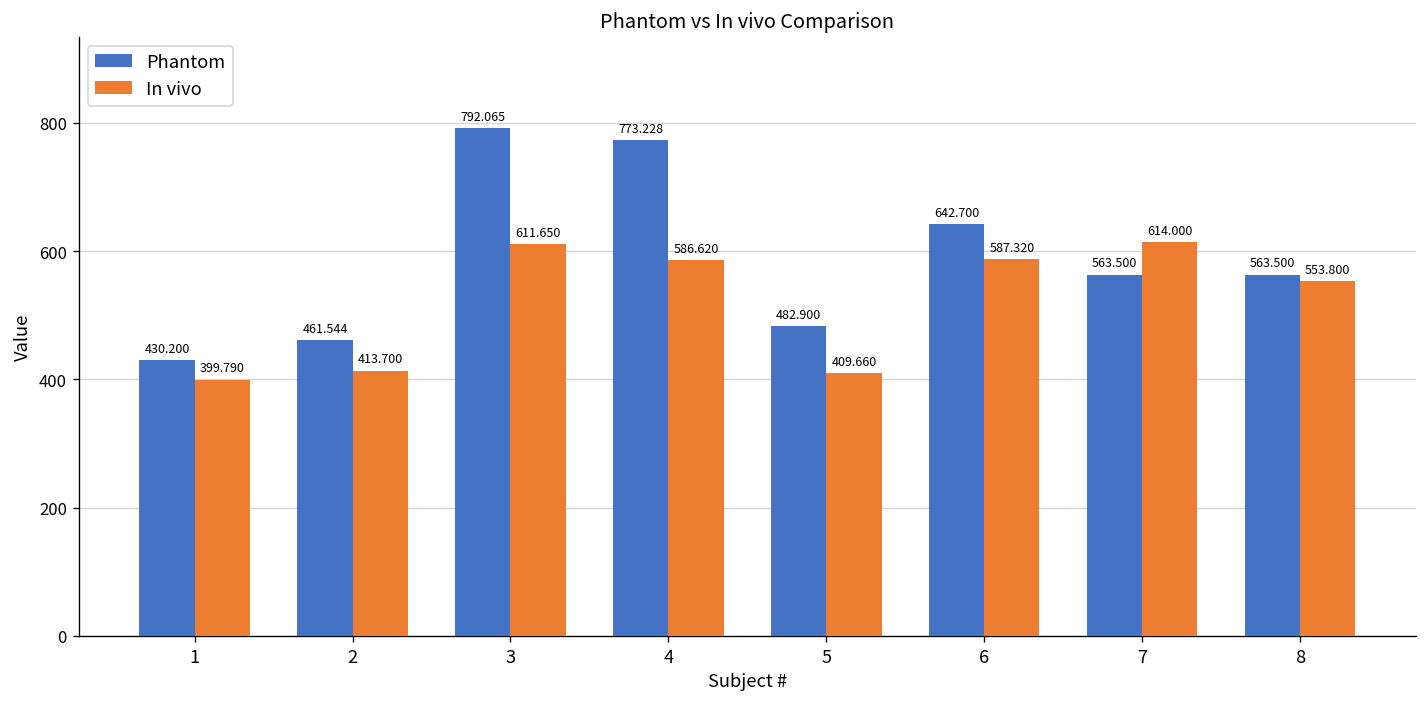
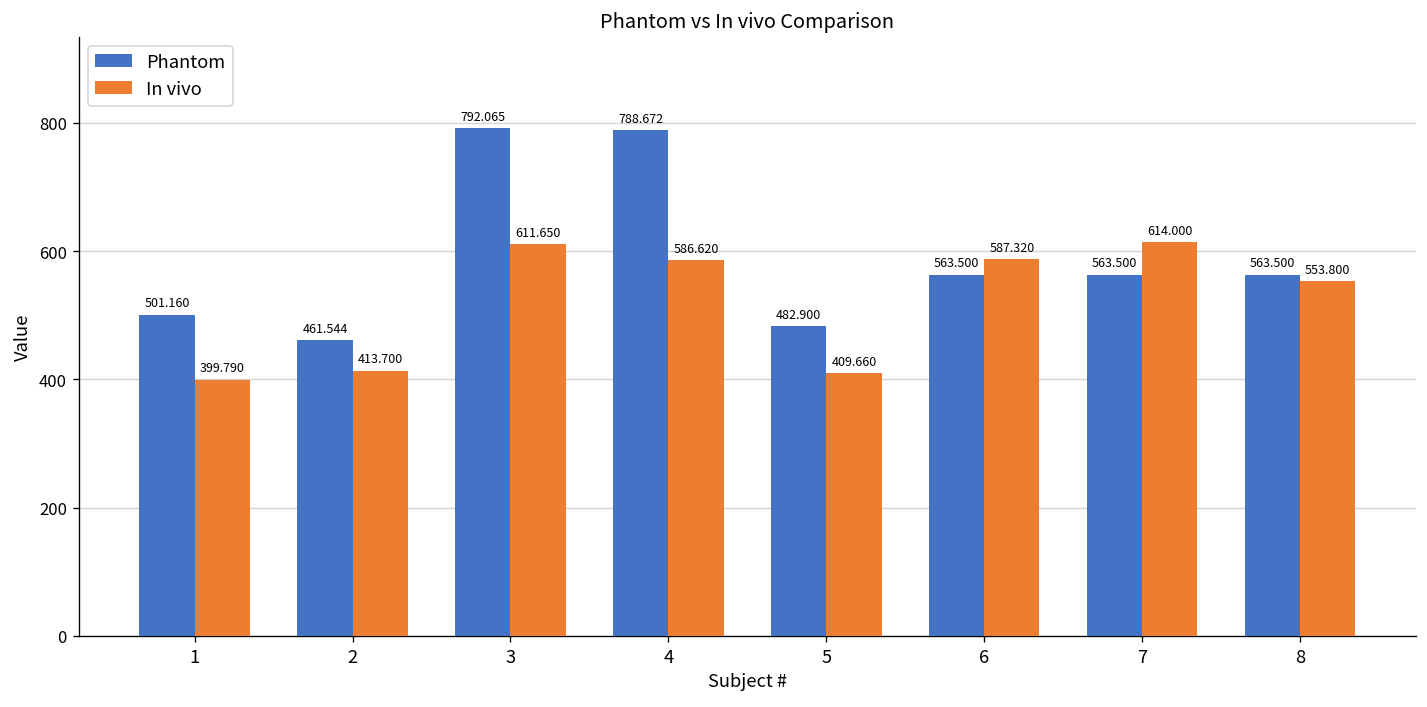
  {
    "Phantom": {
-     "1": 430.200,
+     "1": 501.160,
      "2": 461.544,
      "3": 792.065,
-     "4": 773.228,
+     "4": 788.672,
      "5": 482.900,
-     "6": 642.700,
+     "6": 563.500,
      "7": 563.500,
      "8": 563.500
    },
    "In vivo": {
      "1": 399.790,
      "2": 413.700,
      "3": 611.650,
      "4": 586.620,
      "5": 409.660,
      "6": 587.320,
      "7": 614.000,
      "8": 553.800
    }
  }
